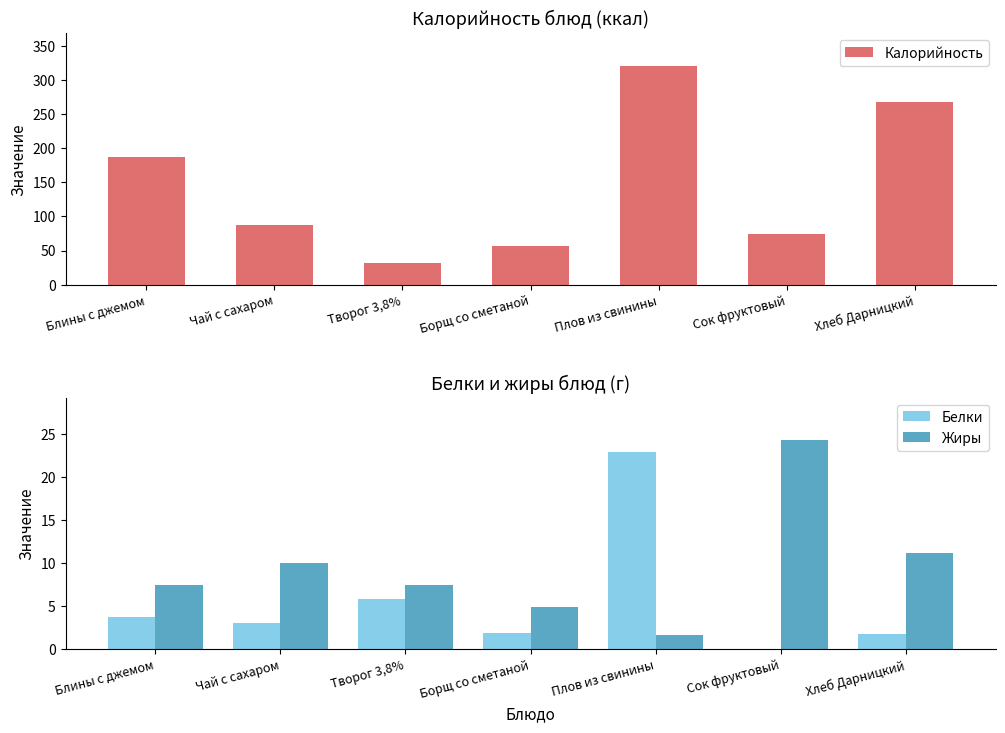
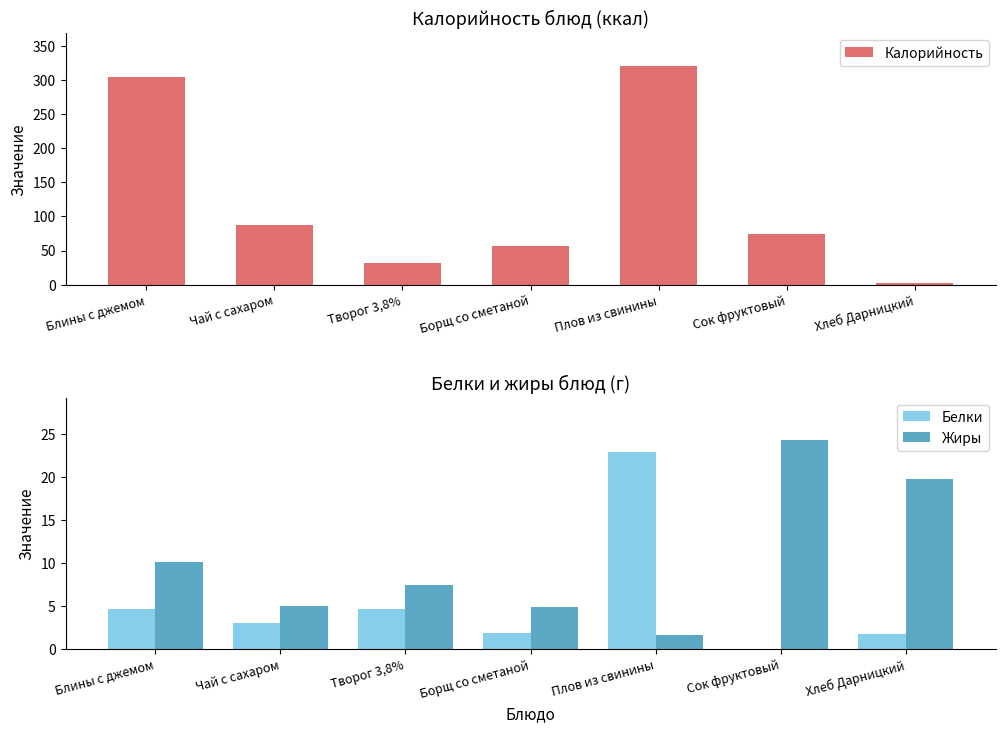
  {
    "Калорийность блюд (ккал)": {
-     "Блины с джемом": 190,
+     "Блины с джемом": 310,
      "Чай с сахаром": 90,
      "Творог 3,8%": 30,
      "Борщ со сметаной": 60,
      "Плов из свинины": 320,
      "Сок фруктовый": 70,
-     "Хлеб Дарницкий": 270
+     "Хлеб Дарницкий": 0
    },
    "Белки и жиры блюд (г)": {
      "Белки": {
-       "Блины с джемом": 4,
+       "Блины с джемом": 5,
        "Чай с сахаром": 3,
-       "Творог 3,8%": 6,
+       "Творог 3,8%": 5,
        "Борщ со сметаной": 2,
        "Плов из свинины": 23,
        "Сок фруктовый": 0,
        "Хлеб Дарницкий": 2
      },
      "Жиры": {
-       "Блины с джемом": 7,
-       "Чай с сахаром": 10,
+       "Блины с джемом": 10,
+       "Чай с сахаром": 5,
        "Творог 3,8%": 7,
        "Борщ со сметаной": 5,
        "Плов из свинины": 2,
        "Сок фруктовый": 24,
-       "Хлеб Дарницкий": 11
+       "Хлеб Дарницкий": 20
      }
    }
  }
